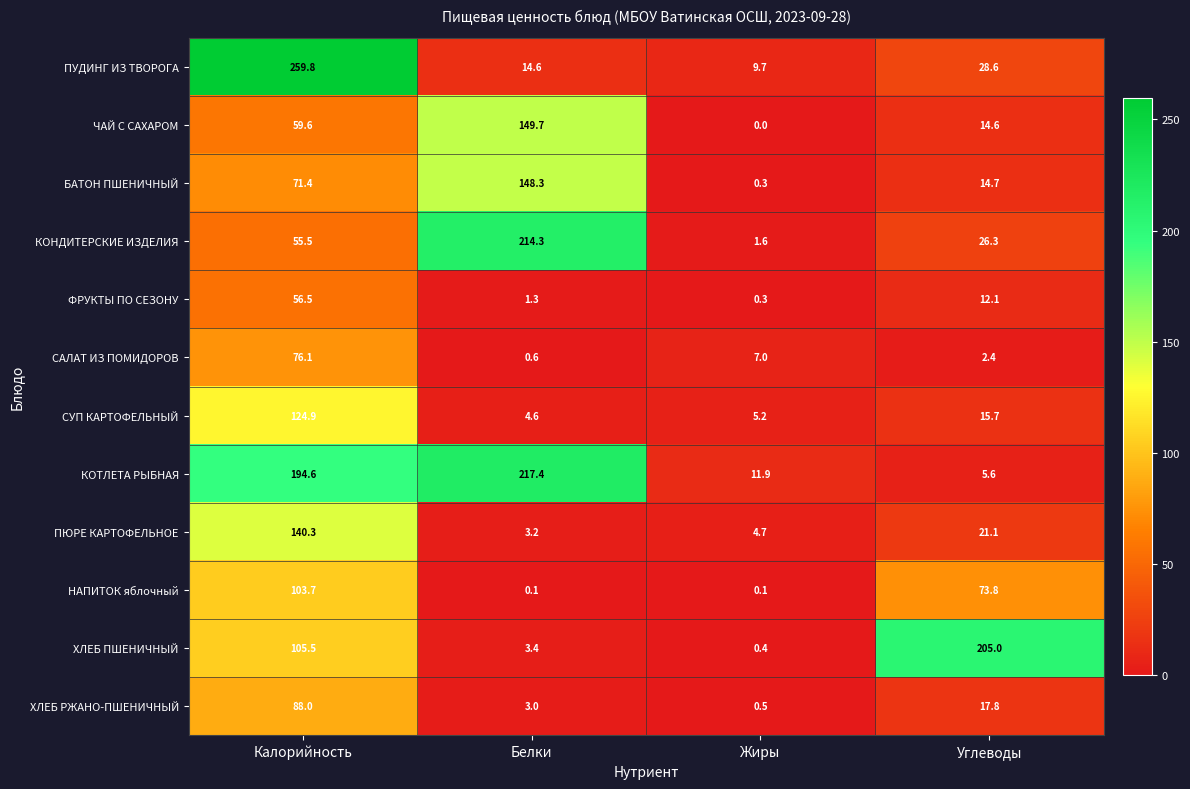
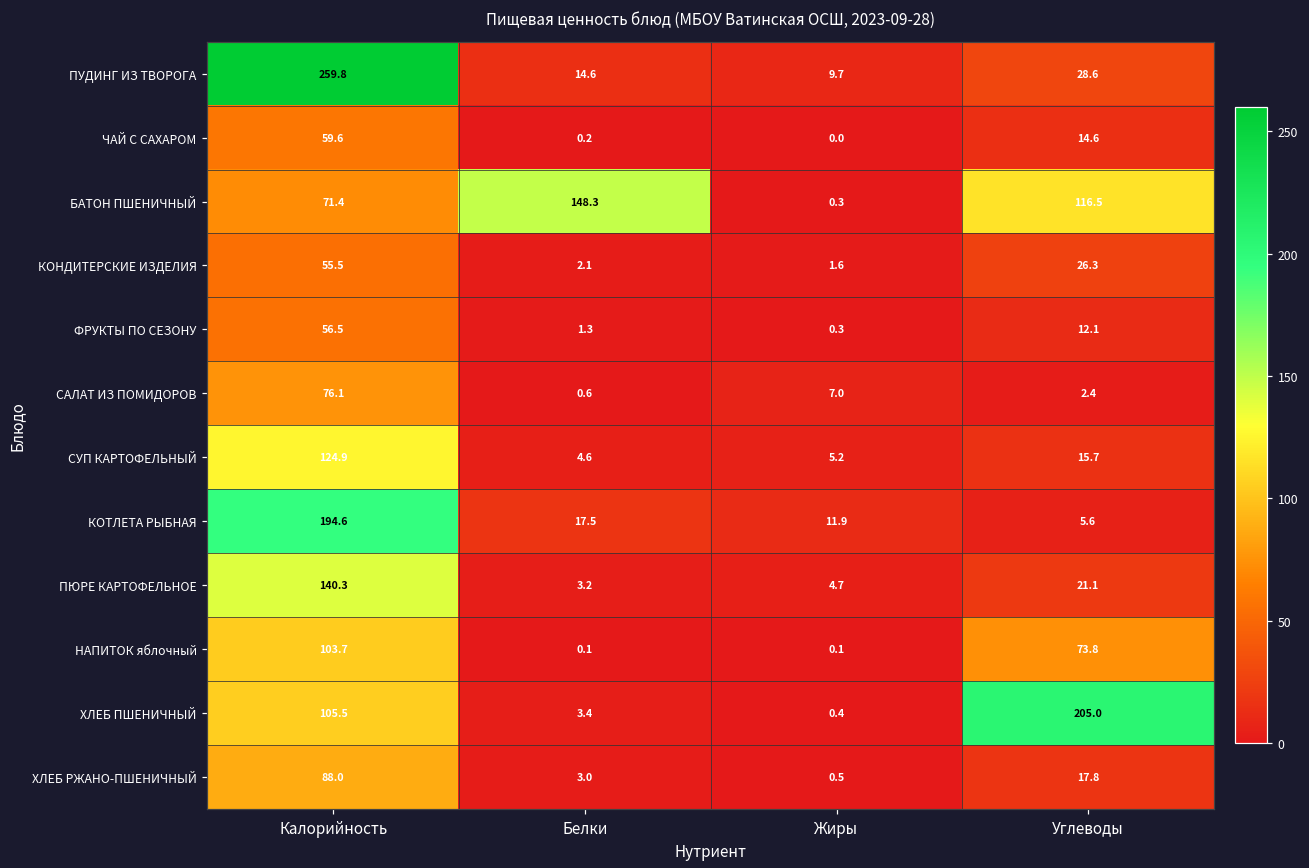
  {
    "ПУДИНГ ИЗ ТВОРОГА": {
      "Калорийность": 259.8,
      "Белки": 14.6,
      "Жиры": 9.7,
      "Углеводы": 28.6
    },
    "ЧАЙ С САХАРОМ": {
      "Калорийность": 59.6,
-     "Белки": 149.7,
+     "Белки": 0.2,
      "Жиры": 0.0,
      "Углеводы": 14.6
    },
    "БАТОН ПШЕНИЧНЫЙ": {
      "Калорийность": 71.4,
      "Белки": 148.3,
      "Жиры": 0.3,
-     "Углеводы": 14.7
+     "Углеводы": 116.5
    },
    "КОНДИТЕРСКИЕ ИЗДЕЛИЯ": {
      "Калорийность": 55.5,
-     "Белки": 214.3,
+     "Белки": 2.1,
      "Жиры": 1.6,
      "Углеводы": 26.3
    },
    "ФРУКТЫ ПО СЕЗОНУ": {
      "Калорийность": 56.5,
      "Белки": 1.3,
      "Жиры": 0.3,
      "Углеводы": 12.1
    },
    "САЛАТ ИЗ ПОМИДОРОВ": {
      "Калорийность": 76.1,
      "Белки": 0.6,
      "Жиры": 7.0,
      "Углеводы": 2.4
    },
    "СУП КАРТОФЕЛЬНЫЙ": {
      "Калорийность": 124.9,
      "Белки": 4.6,
      "Жиры": 5.2,
      "Углеводы": 15.7
    },
    "КОТЛЕТА РЫБНАЯ": {
      "Калорийность": 194.6,
-     "Белки": 217.4,
+     "Белки": 17.5,
      "Жиры": 11.9,
      "Углеводы": 5.6
    },
    "ПЮРЕ КАРТОФЕЛЬНОЕ": {
      "Калорийность": 140.3,
      "Белки": 3.2,
      "Жиры": 4.7,
      "Углеводы": 21.1
    },
    "НАПИТОК яблочный": {
      "Калорийность": 103.7,
      "Белки": 0.1,
      "Жиры": 0.1,
      "Углеводы": 73.8
    },
    "ХЛЕБ ПШЕНИЧНЫЙ": {
      "Калорийность": 105.5,
      "Белки": 3.4,
      "Жиры": 0.4,
      "Углеводы": 205.0
    },
    "ХЛЕБ РЖАНО-ПШЕНИЧНЫЙ": {
      "Калорийность": 88.0,
      "Белки": 3.0,
      "Жиры": 0.5,
      "Углеводы": 17.8
    }
  }
